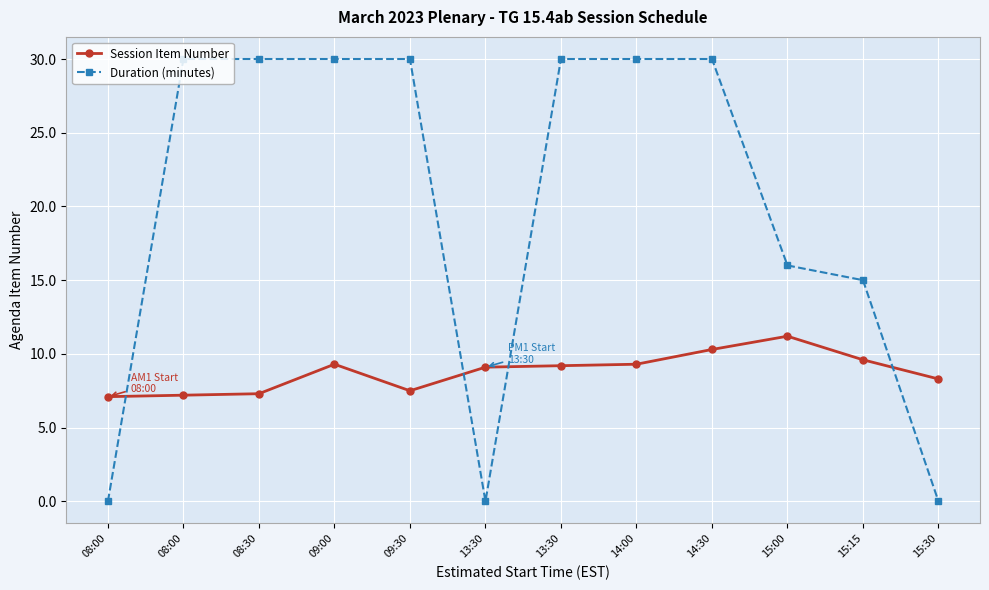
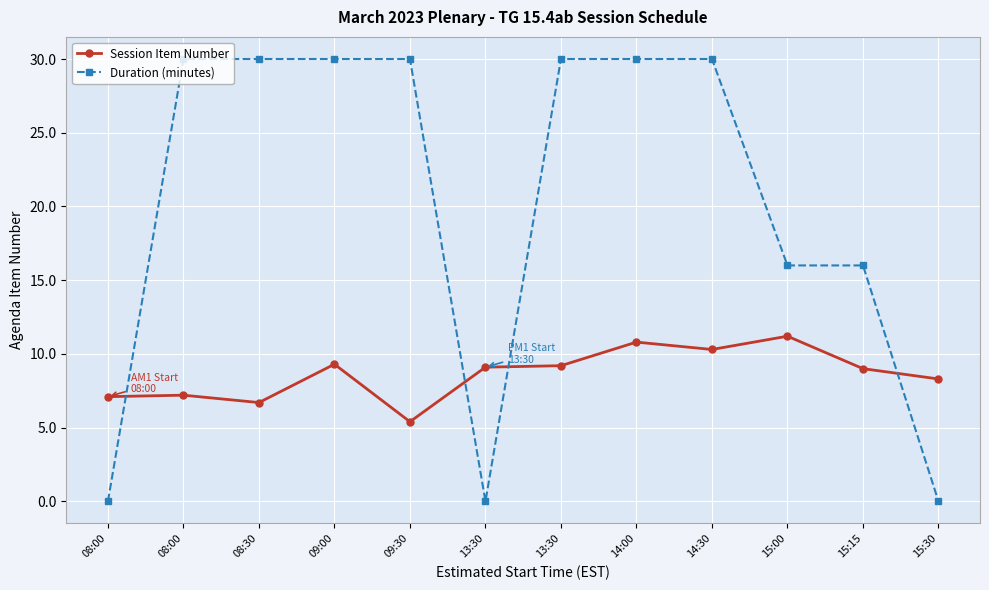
  {
    "Session Item Number": {
-     "08:30": 7.3,
+     "08:30": 6.7,
      "09:00": 9.3,
-     "09:30": 7.5,
-     "14:00": 9.3,
+     "09:30": 5.4,
+     "14:00": 10.8,
      "14:30": 10.3,
      "15:00": 11.2,
-     "15:15": 9.6,
+     "15:15": 9.0,
      "15:30": 8.3
    },
    "Duration (minutes)": {
      "08:30": 30,
      "09:00": 30,
      "09:30": 30,
      "14:00": 30,
      "14:30": 30,
      "15:00": 16,
-     "15:15": 15,
+     "15:15": 16,
      "15:30": 0
    }
  }
